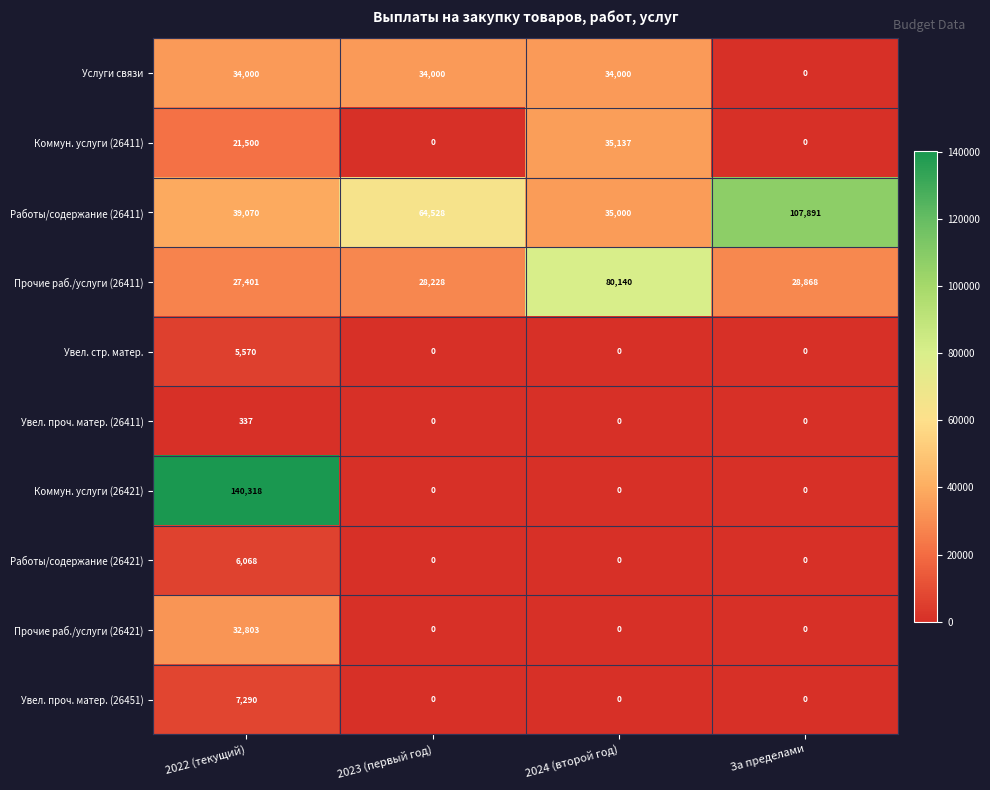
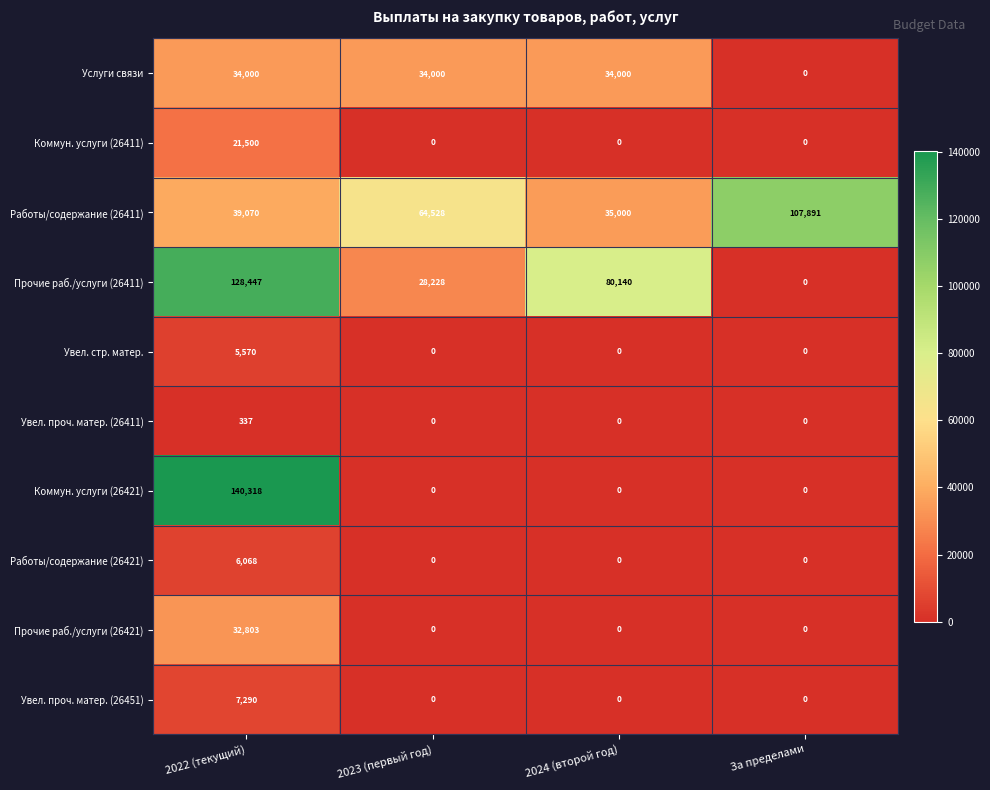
  {
    "Услуги связи": {
      "2022 (текущий)": "34,000",
      "2023 (первый год)": "34,000",
      "2024 (второй год)": "34,000",
      "За пределами": "0"
    },
    "Коммун. услуги (26411)": {
      "2022 (текущий)": "21,500",
      "2023 (первый год)": "0",
-     "2024 (второй год)": "35,137",
+     "2024 (второй год)": "0",
      "За пределами": "0"
    },
    "Работы/содержание (26411)": {
      "2022 (текущий)": "39,070",
      "2023 (первый год)": "64,528",
      "2024 (второй год)": "35,000",
      "За пределами": "107,891"
    },
    "Прочие раб./услуги (26411)": {
-     "2022 (текущий)": "27,401",
+     "2022 (текущий)": "128,447",
      "2023 (первый год)": "28,228",
      "2024 (второй год)": "80,140",
-     "За пределами": "28,868"
+     "За пределами": "0"
    },
    "Увел. стр. матер.": {
      "2022 (текущий)": "5,570",
      "2023 (первый год)": "0",
      "2024 (второй год)": "0",
      "За пределами": "0"
    },
    "Увел. проч. матер. (26411)": {
      "2022 (текущий)": "337",
      "2023 (первый год)": "0",
      "2024 (второй год)": "0",
      "За пределами": "0"
    },
    "Коммун. услуги (26421)": {
      "2022 (текущий)": "140,318",
      "2023 (первый год)": "0",
      "2024 (второй год)": "0",
      "За пределами": "0"
    },
    "Работы/содержание (26421)": {
      "2022 (текущий)": "6,068",
      "2023 (первый год)": "0",
      "2024 (второй год)": "0",
      "За пределами": "0"
    },
    "Прочие раб./услуги (26421)": {
      "2022 (текущий)": "32,803",
      "2023 (первый год)": "0",
      "2024 (второй год)": "0",
      "За пределами": "0"
    },
    "Увел. проч. матер. (26451)": {
      "2022 (текущий)": "7,290",
      "2023 (первый год)": "0",
      "2024 (второй год)": "0",
      "За пределами": "0"
    }
  }
